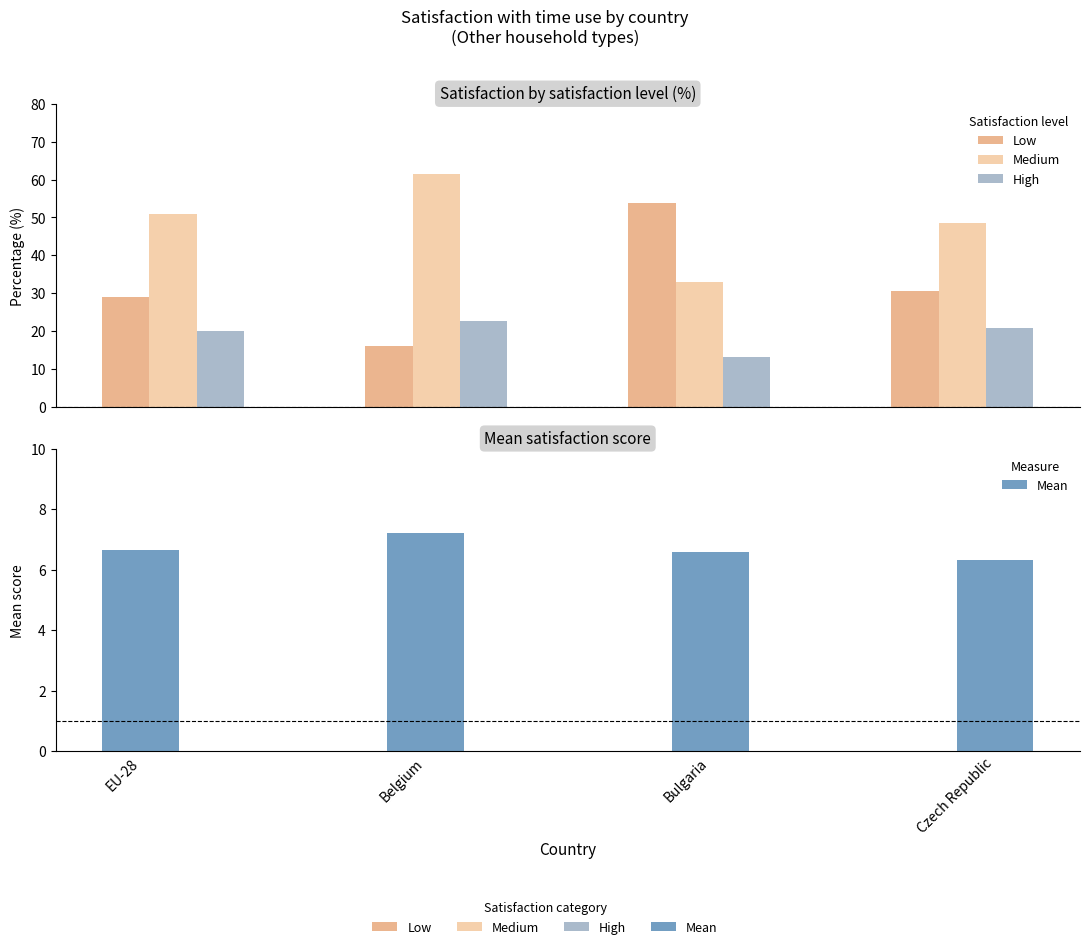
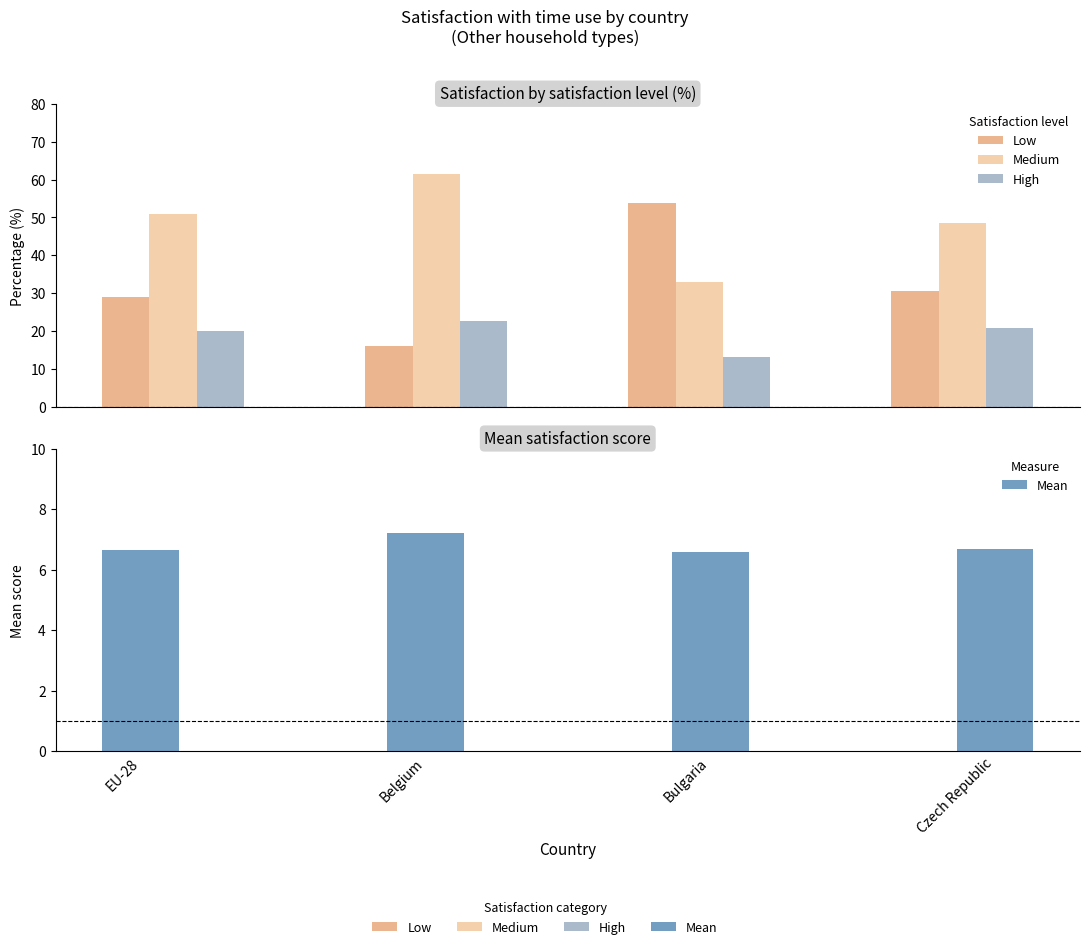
  {
    "Mean satisfaction score": {
      "EU-28": 6.6,
      "Belgium": 7.2,
      "Bulgaria": 6.6,
-     "Czech Republic": 6.3
+     "Czech Republic": 6.7
    }
  }
